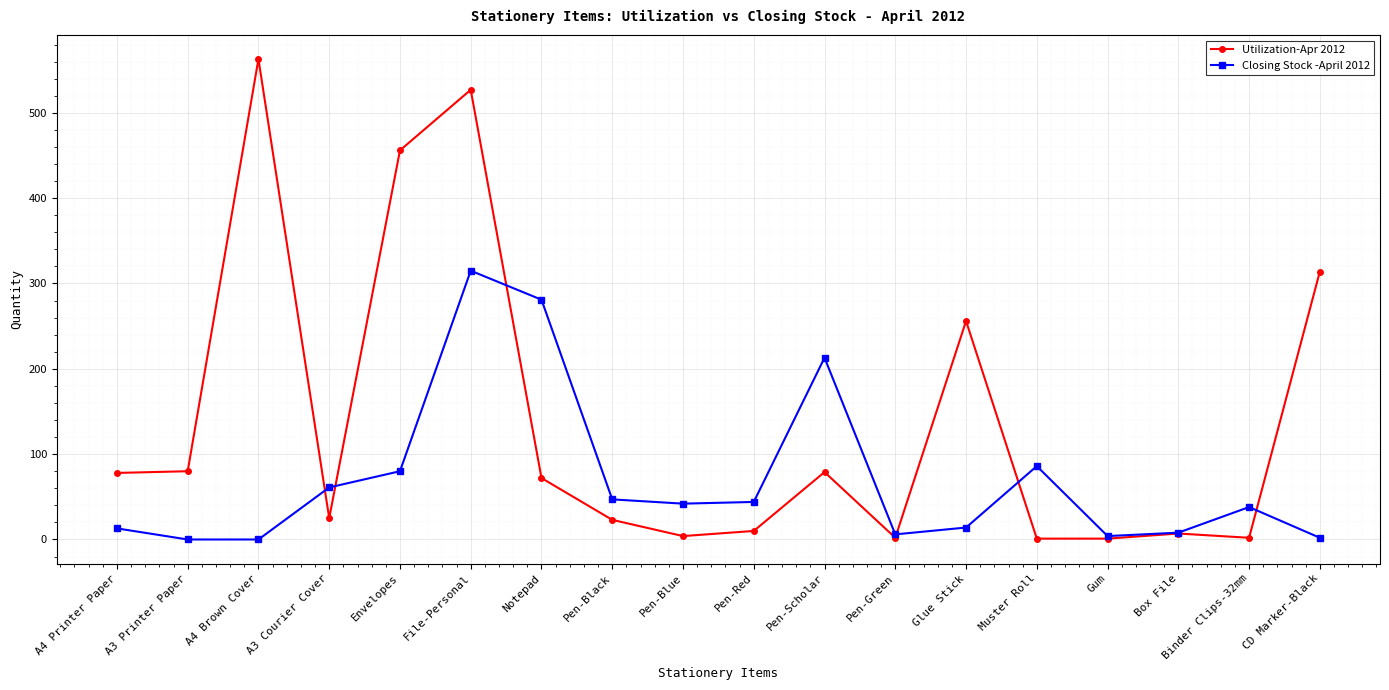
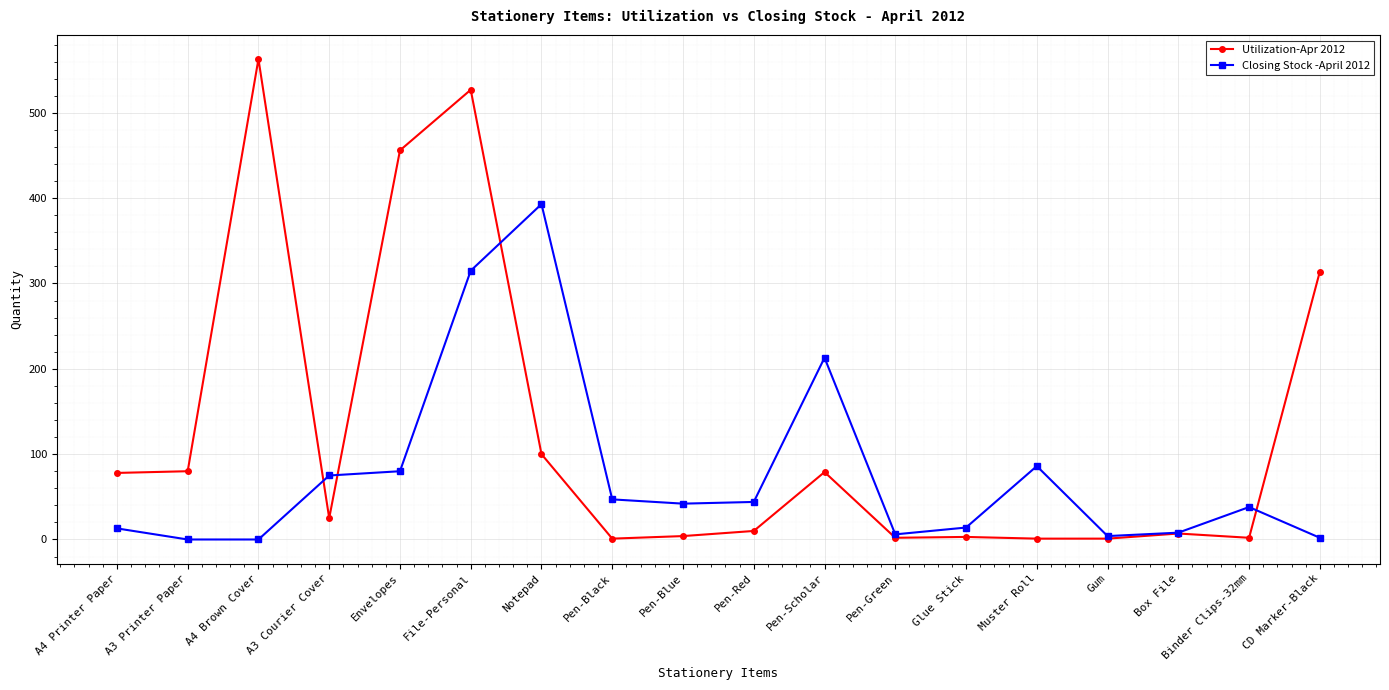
  {
    "Utilization-Apr 2012": {
      "A4 Printer Paper": 80,
      "A3 Printer Paper": 80,
      "A4 Brown Cover": 560,
      "A3 Courier Cover": 30,
      "Envelopes": 460,
      "File-Personal": 530,
-     "Notepad": 70,
-     "Pen-Black": 20,
+     "Notepad": 100,
+     "Pen-Black": 0,
      "Pen-Blue": 0,
      "Pen-Red": 10,
      "Pen-Scholar": 80,
      "Pen-Green": 0,
-     "Glue Stick": 260,
+     "Glue Stick": 0,
      "Muster Roll": 0,
      "Binder Clips-32mm": 0,
      "CD Marker-Black": 310
    },
    "Closing Stock -April 2012": {
      "A4 Printer Paper": 10,
      "A3 Printer Paper": 0,
      "A4 Brown Cover": 0,
-     "A3 Courier Cover": 60,
+     "A3 Courier Cover": 80,
      "Envelopes": 80,
      "File-Personal": 320,
-     "Notepad": 280,
+     "Notepad": 390,
      "Pen-Black": 50,
      "Pen-Blue": 40,
      "Pen-Red": 40,
      "Pen-Scholar": 210,
      "Pen-Green": 10,
      "Glue Stick": 10,
      "Muster Roll": 90,
      "Binder Clips-32mm": 40,
      "CD Marker-Black": 0
    }
  }
